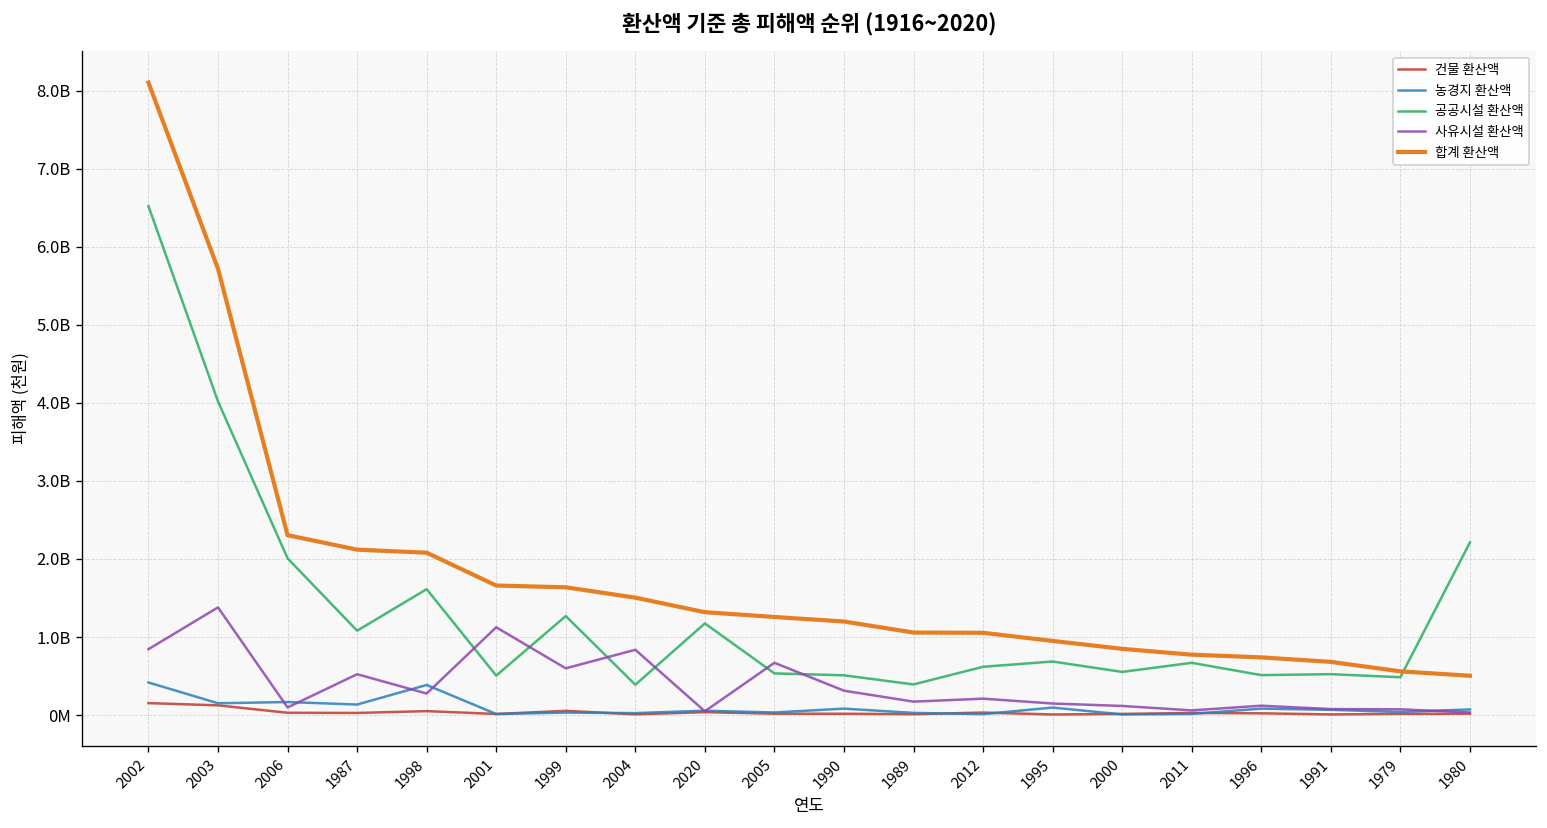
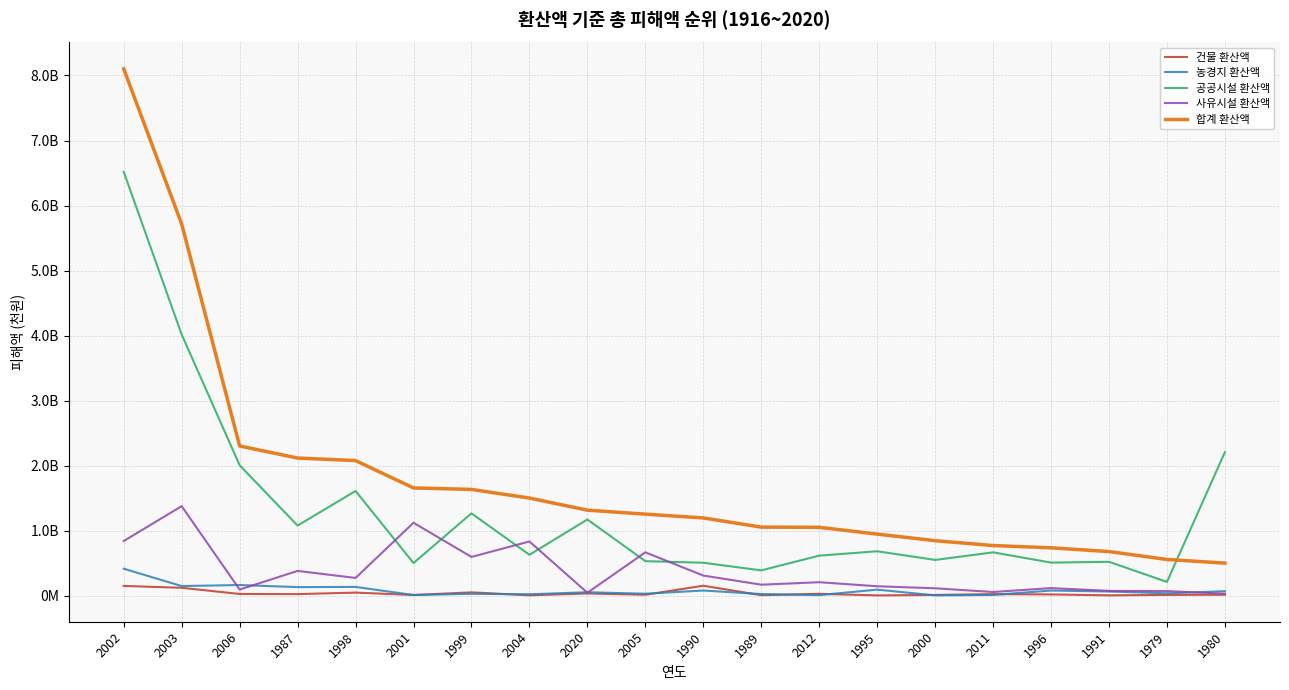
  {
    "건물 환산액": {
      "2002": 200000000,
      "2006": 0,
      "1987": 0,
      "1998": 100000000,
-     "1990": 0,
+     "1990": 200000000,
      "1995": 0,
      "1996": 0,
      "1991": 0
    },
    "농경지 환산액": {
      "2002": 400000000,
      "2006": 200000000,
      "1987": 100000000,
-     "1998": 400000000,
+     "1998": 100000000,
      "1990": 100000000,
      "1995": 100000000
    },
    "공공시설 환산액": {
      "2002": 6500000000,
      "2003": 4000000000,
      "2006": 2000000000,
      "1987": 1100000000,
      "1998": 1600000000,
      "2001": 500000000,
      "1999": 1300000000,
-     "2004": 400000000,
+     "2004": 600000000,
      "2020": 1200000000,
      "2005": 500000000,
      "1990": 500000000,
      "1989": 400000000,
      "2012": 600000000,
      "1995": 700000000,
      "2000": 600000000,
      "2011": 700000000,
      "1996": 500000000,
      "1991": 500000000,
-     "1979": 500000000,
+     "1979": 200000000,
      "1980": 2200000000
    },
    "사유시설 환산액": {
      "2002": 800000000,
      "2003": 1400000000,
      "2006": 100000000,
-     "1987": 500000000,
+     "1987": 400000000,
      "1998": 300000000,
      "2001": 1100000000,
      "1999": 600000000,
      "2004": 800000000,
      "2005": 700000000,
      "1990": 300000000,
      "1989": 200000000,
      "2012": 200000000,
      "1995": 100000000,
      "2000": 100000000
    },
    "합계 환산액": {
      "2002": 8100000000,
      "2003": 5700000000,
      "2006": 2300000000,
      "1987": 2100000000,
      "1998": 2100000000,
      "2001": 1700000000,
      "1999": 1600000000,
      "2004": 1500000000,
      "2020": 1300000000,
      "2005": 1300000000,
      "1990": 1200000000,
      "1989": 1100000000,
      "2012": 1100000000,
      "1995": 1000000000,
      "2000": 800000000,
      "2011": 800000000,
      "1996": 700000000,
      "1991": 700000000,
      "1979": 600000000,
      "1980": 500000000
    }
  }
